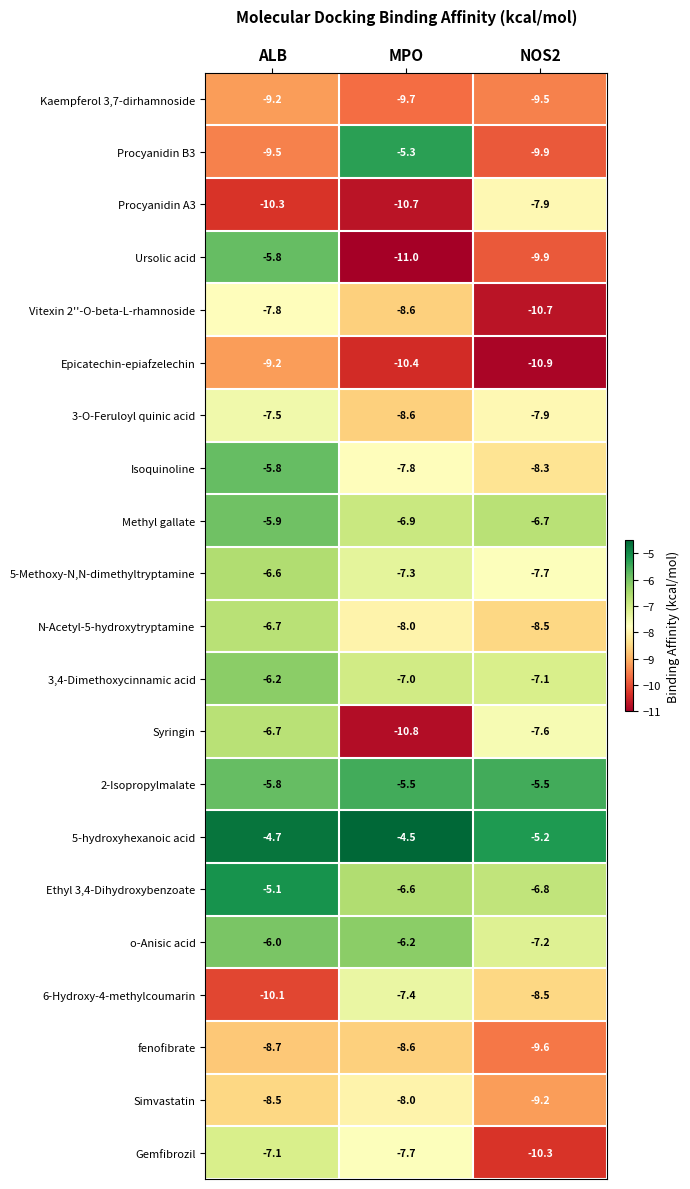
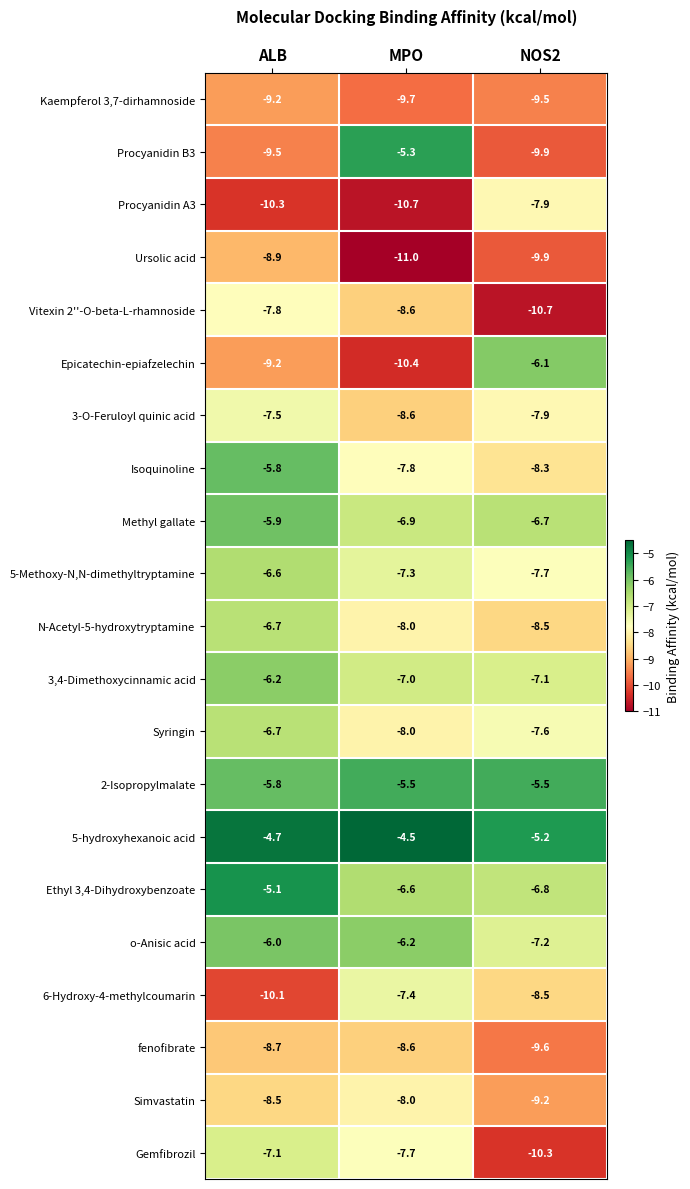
  {
    "Kaempferol 3,7-dirhamnoside": {
      "ALB": -9.2,
      "MPO": -9.7,
      "NOS2": -9.5
    },
    "Procyanidin B3": {
      "ALB": -9.5,
      "MPO": -5.3,
      "NOS2": -9.9
    },
    "Procyanidin A3": {
      "ALB": -10.3,
      "MPO": -10.7,
      "NOS2": -7.9
    },
    "Ursolic acid": {
-     "ALB": -5.8,
+     "ALB": -8.9,
      "MPO": -11.0,
      "NOS2": -9.9
    },
    "Vitexin 2''-O-beta-L-rhamnoside": {
      "ALB": -7.8,
      "MPO": -8.6,
      "NOS2": -10.7
    },
    "Epicatechin-epiafzelechin": {
      "ALB": -9.2,
      "MPO": -10.4,
-     "NOS2": -10.9
+     "NOS2": -6.1
    },
    "3-O-Feruloyl quinic acid": {
      "ALB": -7.5,
      "MPO": -8.6,
      "NOS2": -7.9
    },
    "Isoquinoline": {
      "ALB": -5.8,
      "MPO": -7.8,
      "NOS2": -8.3
    },
    "Methyl gallate": {
      "ALB": -5.9,
      "MPO": -6.9,
      "NOS2": -6.7
    },
    "5-Methoxy-N,N-dimethyltryptamine": {
      "ALB": -6.6,
      "MPO": -7.3,
      "NOS2": -7.7
    },
    "N-Acetyl-5-hydroxytryptamine": {
      "ALB": -6.7,
      "MPO": -8.0,
      "NOS2": -8.5
    },
    "3,4-Dimethoxycinnamic acid": {
      "ALB": -6.2,
      "MPO": -7.0,
      "NOS2": -7.1
    },
    "Syringin": {
      "ALB": -6.7,
-     "MPO": -10.8,
+     "MPO": -8.0,
      "NOS2": -7.6
    },
    "2-Isopropylmalate": {
      "ALB": -5.8,
      "MPO": -5.5,
      "NOS2": -5.5
    },
    "5-hydroxyhexanoic acid": {
      "ALB": -4.7,
      "MPO": -4.5,
      "NOS2": -5.2
    },
    "Ethyl 3,4-Dihydroxybenzoate": {
      "ALB": -5.1,
      "MPO": -6.6,
      "NOS2": -6.8
    },
    "o-Anisic acid": {
      "ALB": -6.0,
      "MPO": -6.2,
      "NOS2": -7.2
    },
    "6-Hydroxy-4-methylcoumarin": {
      "ALB": -10.1,
      "MPO": -7.4,
      "NOS2": -8.5
    },
    "fenofibrate": {
      "ALB": -8.7,
      "MPO": -8.6,
      "NOS2": -9.6
    },
    "Simvastatin": {
      "ALB": -8.5,
      "MPO": -8.0,
      "NOS2": -9.2
    },
    "Gemfibrozil": {
      "ALB": -7.1,
      "MPO": -7.7,
      "NOS2": -10.3
    }
  }
